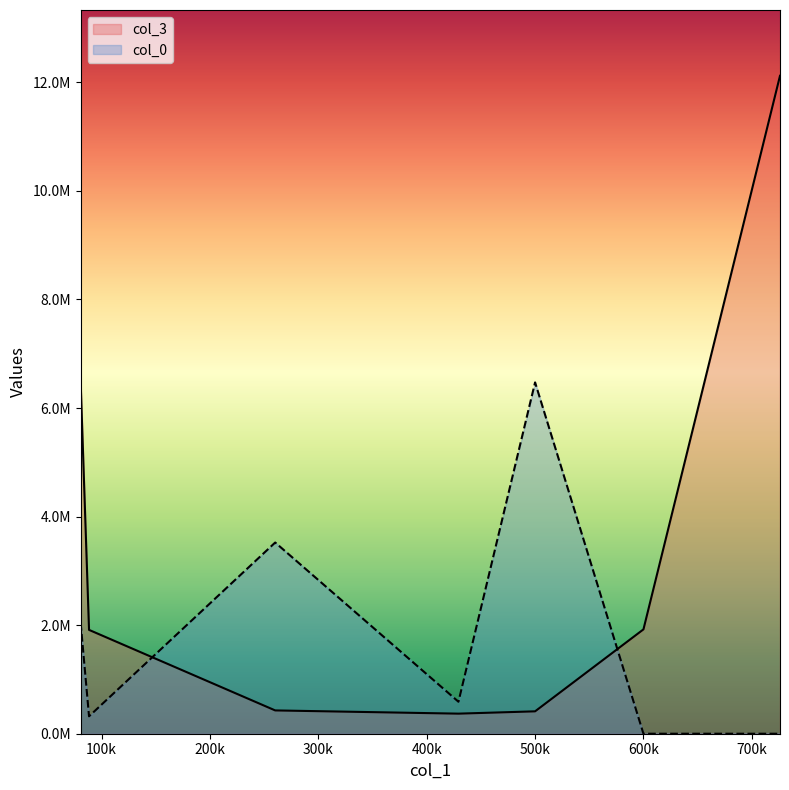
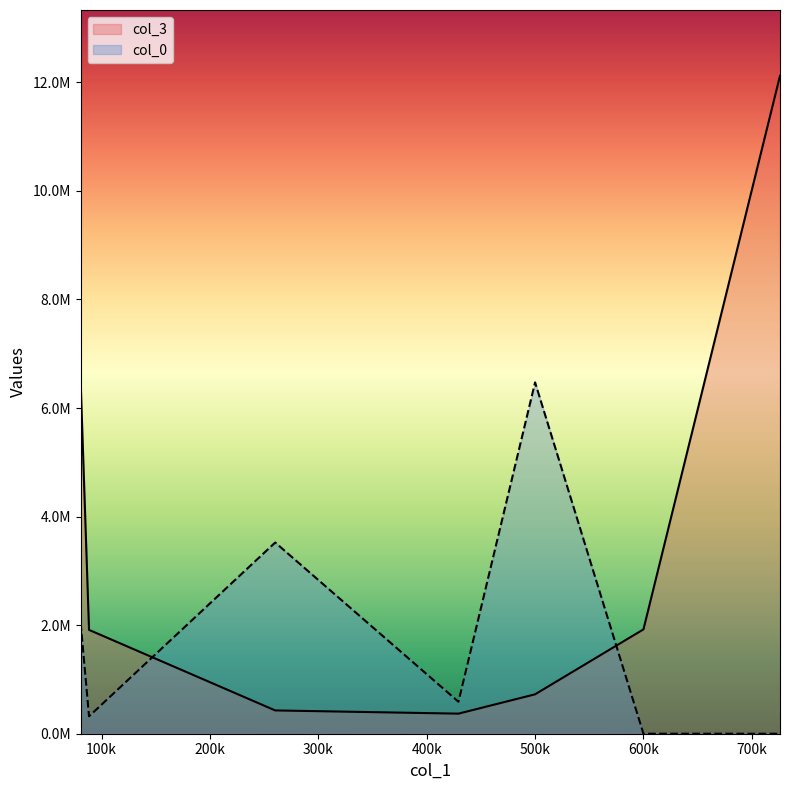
  {
    "col_3": {
-     "500k": 400000,
+     "500k": 700000,
      "600k": 1900000
    },
    "col_0": {
      "500k": 6500000,
      "600k": 0
    }
  }
